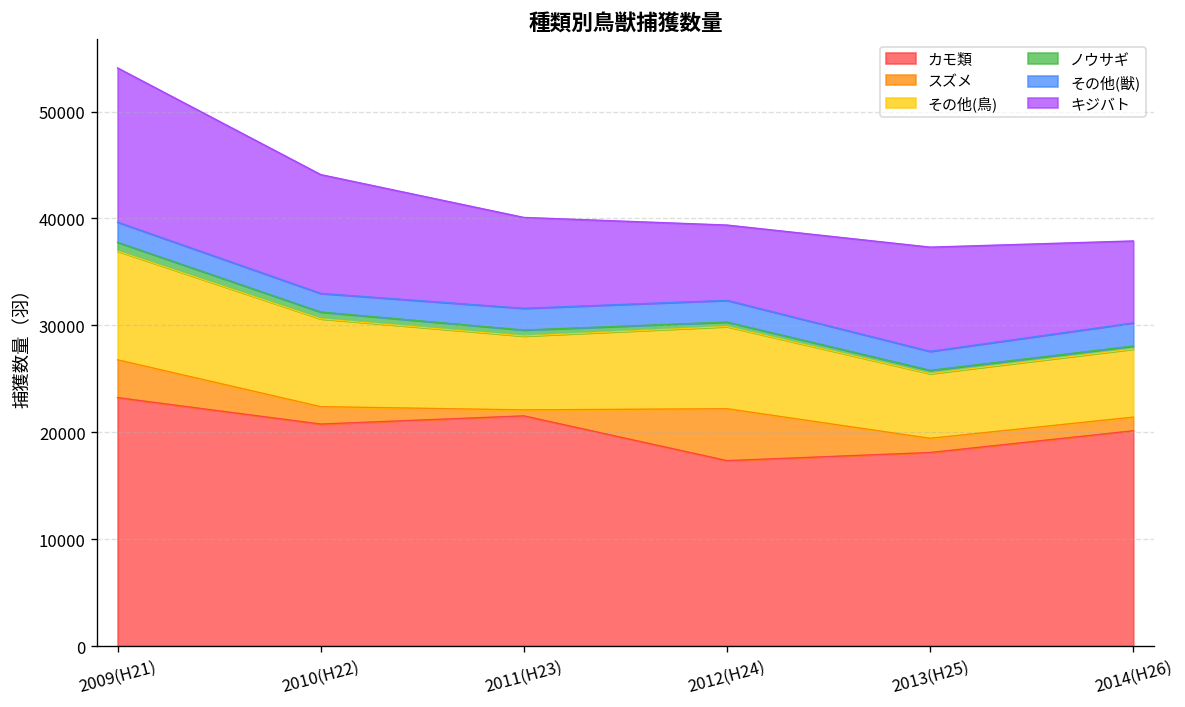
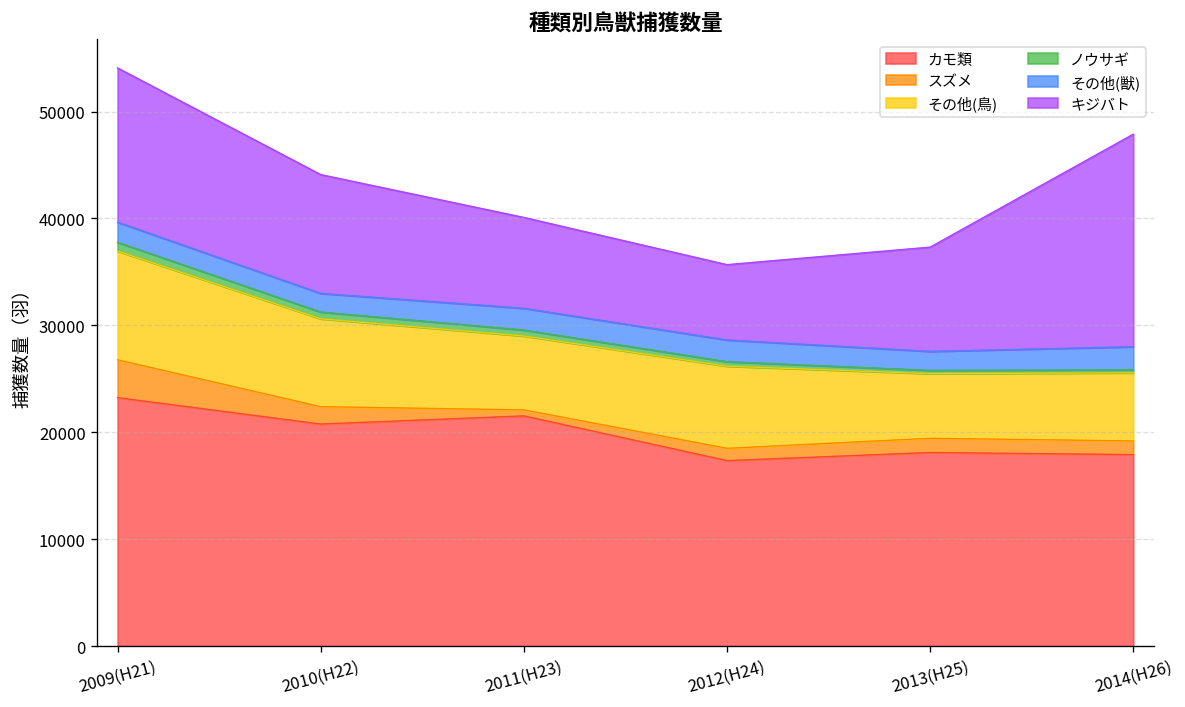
  {
    "カモ類": {
      "2009(H21)": 23000,
      "2010(H22)": 21000,
      "2011(H23)": 22000,
      "2012(H24)": 17000,
      "2013(H25)": 18000,
-     "2014(H26)": 20000
+     "2014(H26)": 18000
    },
    "スズメ": {
      "2009(H21)": 4000,
      "2010(H22)": 2000,
      "2011(H23)": 1000,
-     "2012(H24)": 5000,
+     "2012(H24)": 1000,
      "2013(H25)": 1000,
      "2014(H26)": 1000
    },
    "その他(鳥)": {
      "2009(H21)": 10000,
      "2010(H22)": 8000,
      "2011(H23)": 7000,
      "2012(H24)": 8000,
      "2013(H25)": 6000
    },
    "ノウサギ": {
      "2009(H21)": 1000,
      "2010(H22)": 1000,
      "2011(H23)": 1000,
      "2012(H24)": 0,
      "2013(H25)": 0
    },
    "その他(獣)": {
      "2009(H21)": 2000,
      "2010(H22)": 2000,
      "2011(H23)": 2000,
      "2012(H24)": 2000,
      "2013(H25)": 2000,
      "2014(H26)": 2000
    },
    "キジバト": {
      "2009(H21)": 14000,
      "2010(H22)": 11000,
      "2011(H23)": 9000,
      "2012(H24)": 7000,
      "2013(H25)": 10000,
-     "2014(H26)": 8000
+     "2014(H26)": 20000
    }
  }
